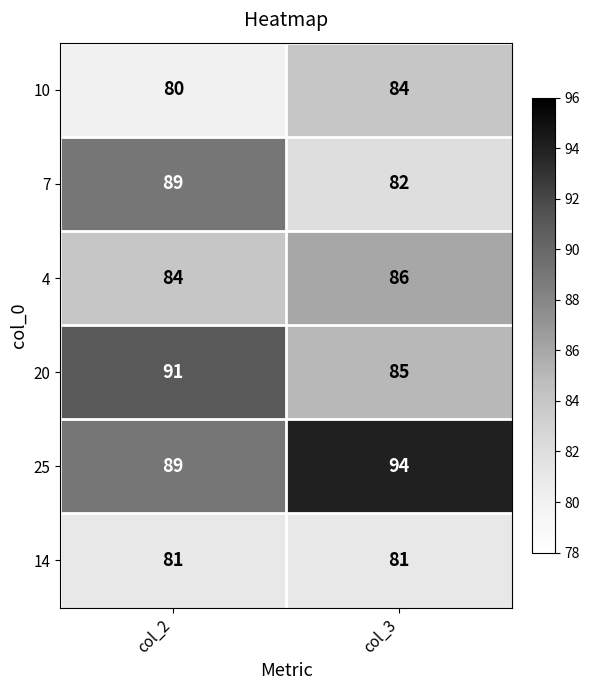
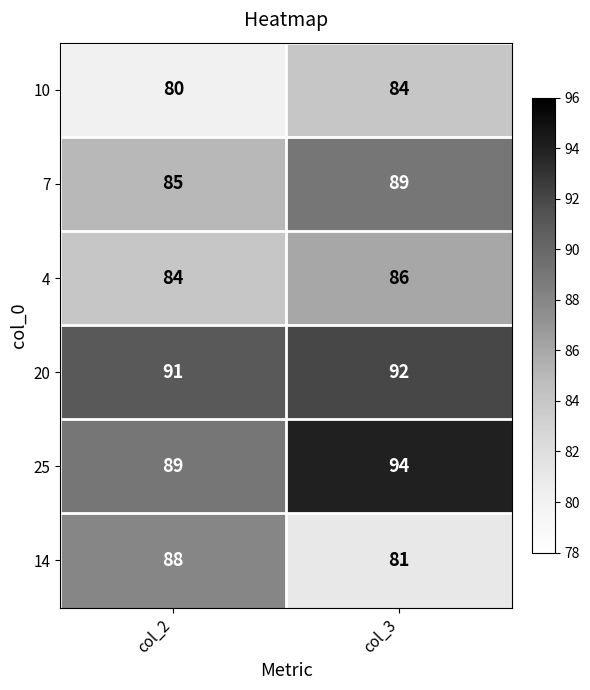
  {
    "10": {
      "col_2": 80,
      "col_3": 84
    },
    "7": {
-     "col_2": 89,
-     "col_3": 82
+     "col_2": 85,
+     "col_3": 89
    },
    "4": {
      "col_2": 84,
      "col_3": 86
    },
    "20": {
      "col_2": 91,
-     "col_3": 85
+     "col_3": 92
    },
    "25": {
      "col_2": 89,
      "col_3": 94
    },
    "14": {
-     "col_2": 81,
+     "col_2": 88,
      "col_3": 81
    }
  }
